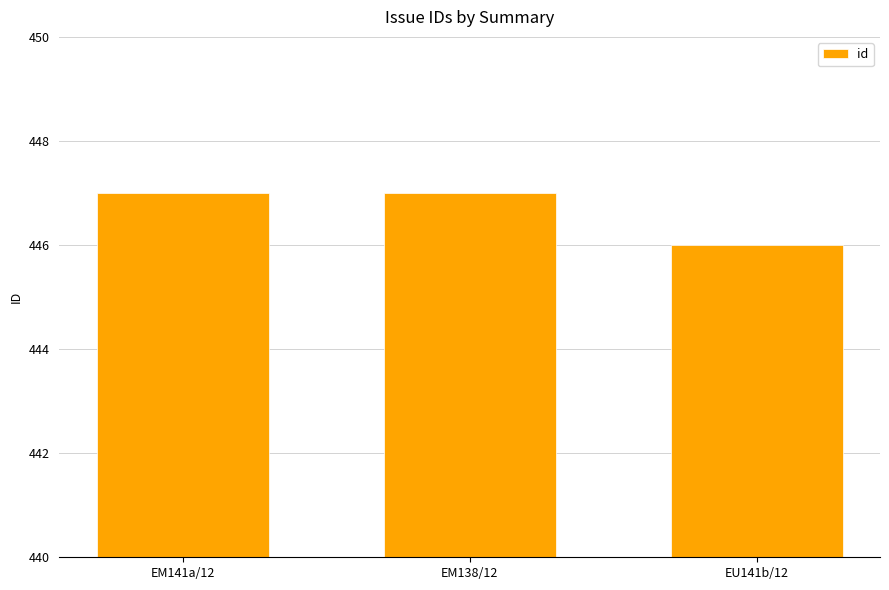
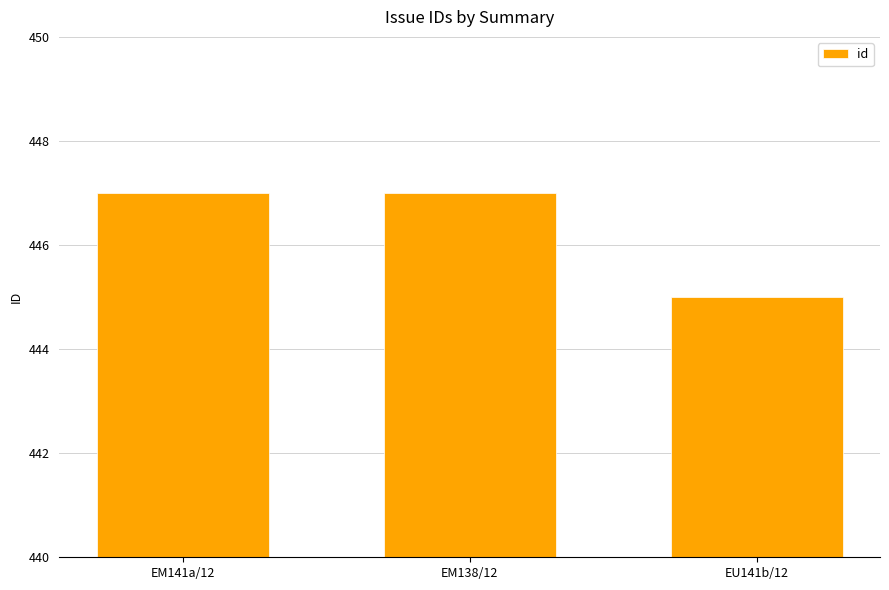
  {
    "EM141a/12": 447,
    "EM138/12": 447,
-   "EU141b/12": 446
+   "EU141b/12": 445
  }
